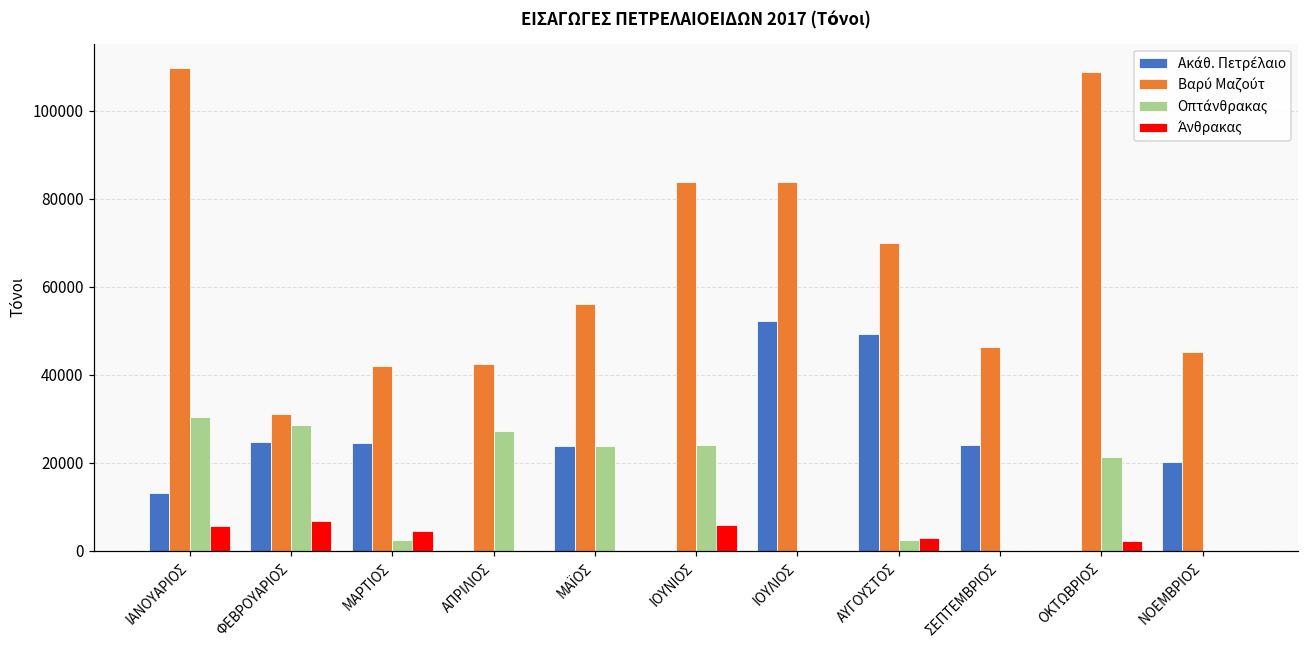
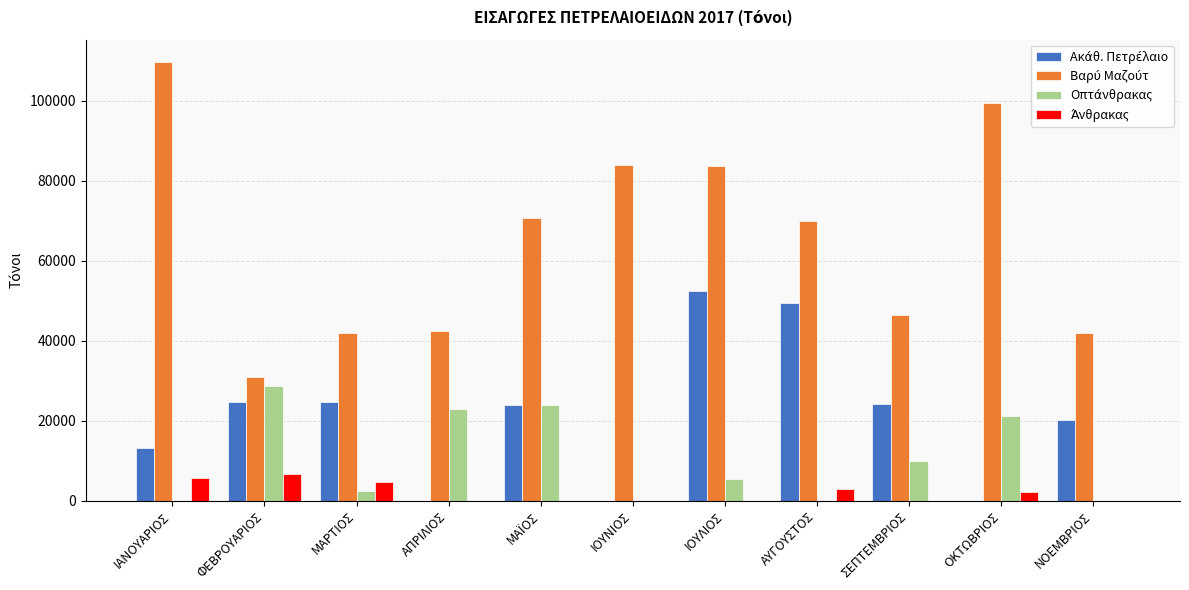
  {
    "Ακάθ. Πετρέλαιο": {
      "ΙΑΝΟΥΑΡΙΟΣ": 13000,
      "ΦΕΒΡΟΥΑΡΙΟΣ": 25000,
      "ΜΑΡΤΙΟΣ": 25000,
      "ΑΠΡΙΛΙΟΣ": 0,
      "ΜΑΪΟΣ": 24000,
      "ΙΟΥΝΙΟΣ": 0,
      "ΙΟΥΛΙΟΣ": 52000,
      "ΑΥΓΟΥΣΤΟΣ": 49000,
      "ΣΕΠΤΕΜΒΡΙΟΣ": 24000,
      "ΟΚΤΩΒΡΙΟΣ": 0,
      "ΝΟΕΜΒΡΙΟΣ": 20000
    },
    "Βαρύ Μαζούτ": {
      "ΙΑΝΟΥΑΡΙΟΣ": 110000,
      "ΦΕΒΡΟΥΑΡΙΟΣ": 31000,
      "ΜΑΡΤΙΟΣ": 42000,
      "ΑΠΡΙΛΙΟΣ": 42000,
-     "ΜΑΪΟΣ": 56000,
+     "ΜΑΪΟΣ": 71000,
      "ΙΟΥΝΙΟΣ": 84000,
      "ΙΟΥΛΙΟΣ": 84000,
      "ΑΥΓΟΥΣΤΟΣ": 70000,
      "ΣΕΠΤΕΜΒΡΙΟΣ": 46000,
-     "ΟΚΤΩΒΡΙΟΣ": 109000,
-     "ΝΟΕΜΒΡΙΟΣ": 45000
+     "ΟΚΤΩΒΡΙΟΣ": 99000,
+     "ΝΟΕΜΒΡΙΟΣ": 42000
    },
    "Οπτάνθρακας": {
-     "ΙΑΝΟΥΑΡΙΟΣ": 30000,
+     "ΙΑΝΟΥΑΡΙΟΣ": 0,
      "ΦΕΒΡΟΥΑΡΙΟΣ": 29000,
      "ΜΑΡΤΙΟΣ": 2000,
-     "ΑΠΡΙΛΙΟΣ": 27000,
+     "ΑΠΡΙΛΙΟΣ": 23000,
      "ΜΑΪΟΣ": 24000,
-     "ΙΟΥΝΙΟΣ": 24000,
-     "ΙΟΥΛΙΟΣ": 0,
-     "ΑΥΓΟΥΣΤΟΣ": 2000,
-     "ΣΕΠΤΕΜΒΡΙΟΣ": 0,
+     "ΙΟΥΝΙΟΣ": 0,
+     "ΙΟΥΛΙΟΣ": 5000,
+     "ΑΥΓΟΥΣΤΟΣ": 0,
+     "ΣΕΠΤΕΜΒΡΙΟΣ": 10000,
      "ΟΚΤΩΒΡΙΟΣ": 21000,
      "ΝΟΕΜΒΡΙΟΣ": 0
    },
    "Άνθρακας": {
      "ΙΑΝΟΥΑΡΙΟΣ": 6000,
      "ΦΕΒΡΟΥΑΡΙΟΣ": 7000,
      "ΜΑΡΤΙΟΣ": 5000,
      "ΑΠΡΙΛΙΟΣ": 0,
      "ΜΑΪΟΣ": 0,
-     "ΙΟΥΝΙΟΣ": 6000,
+     "ΙΟΥΝΙΟΣ": 0,
      "ΙΟΥΛΙΟΣ": 0,
      "ΑΥΓΟΥΣΤΟΣ": 3000,
      "ΣΕΠΤΕΜΒΡΙΟΣ": 0,
      "ΟΚΤΩΒΡΙΟΣ": 2000,
      "ΝΟΕΜΒΡΙΟΣ": 0
    }
  }
